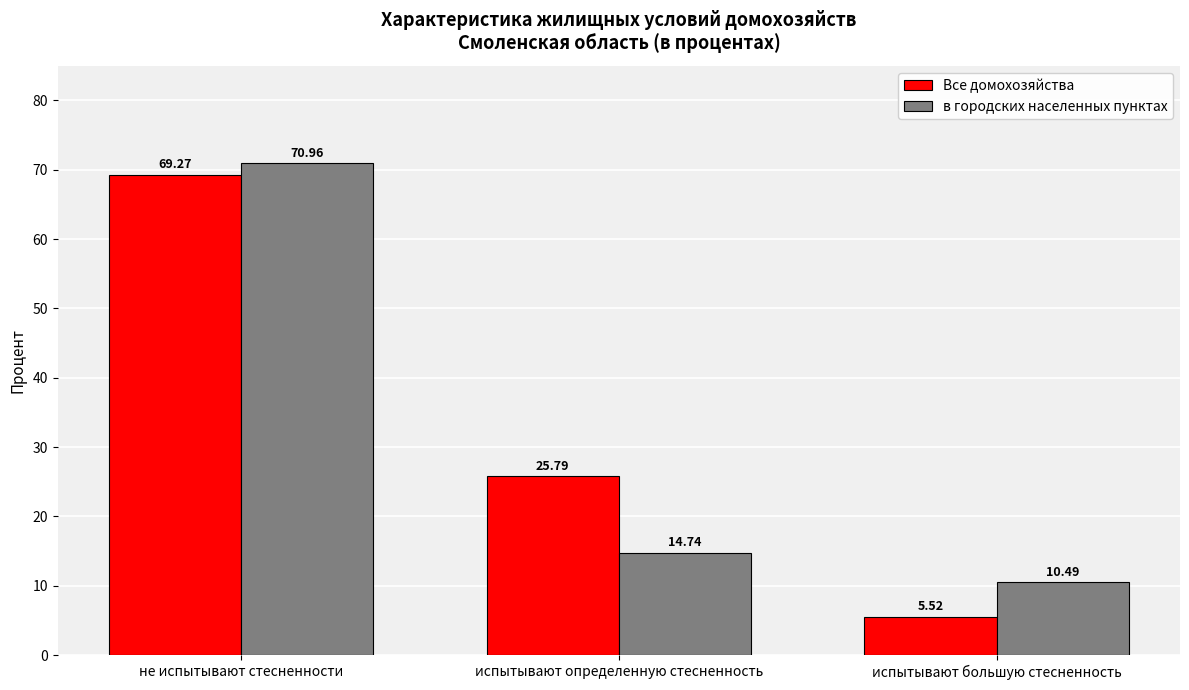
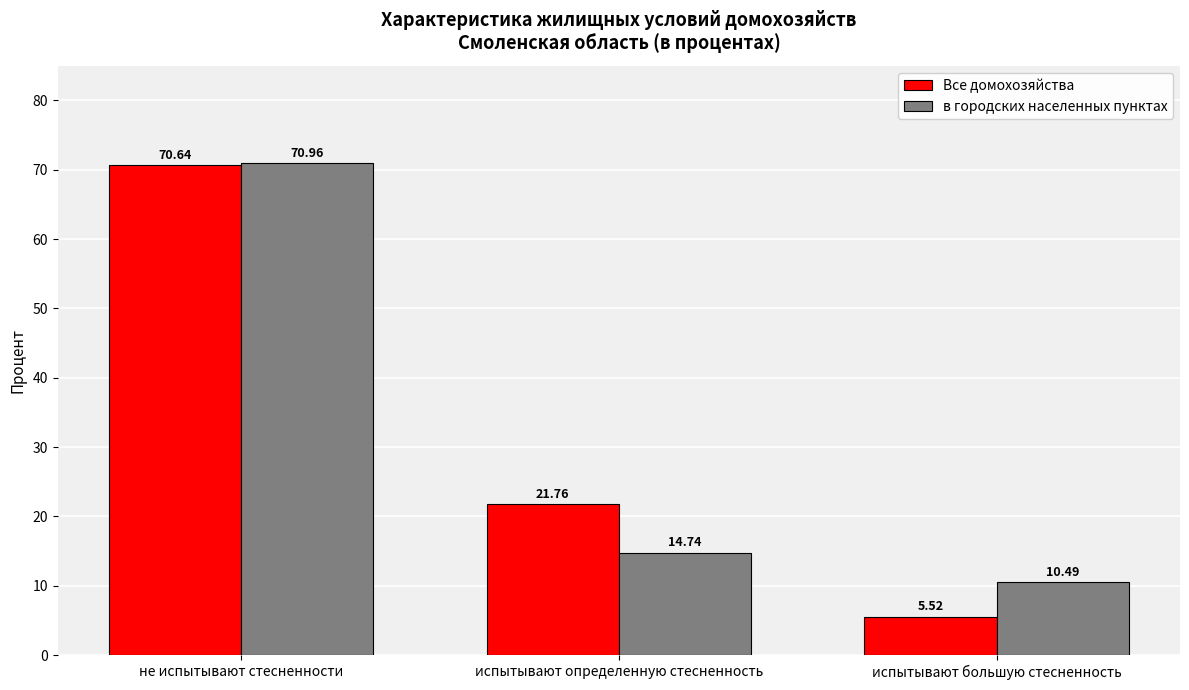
  {
    "Все домохозяйства": {
-     "не испытывают стесненности": 69.27,
-     "испытывают определенную стесненность": 25.79,
+     "не испытывают стесненности": 70.64,
+     "испытывают определенную стесненность": 21.76,
      "испытывают большую стесненность": 5.52
    },
    "в городских населенных пунктах": {
      "не испытывают стесненности": 70.96,
      "испытывают определенную стесненность": 14.74,
      "испытывают большую стесненность": 10.49
    }
  }
